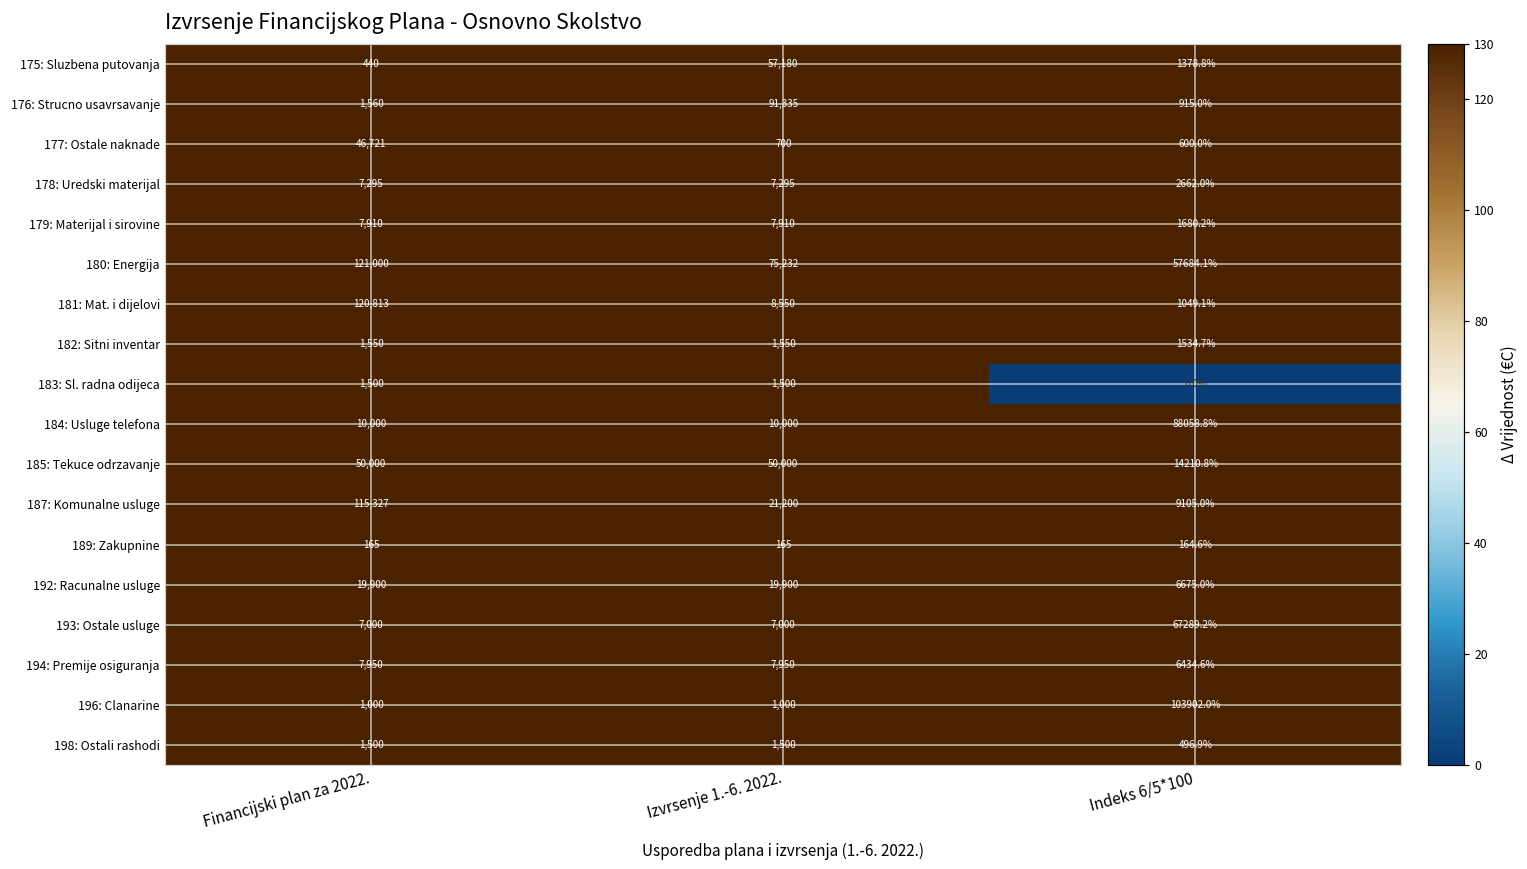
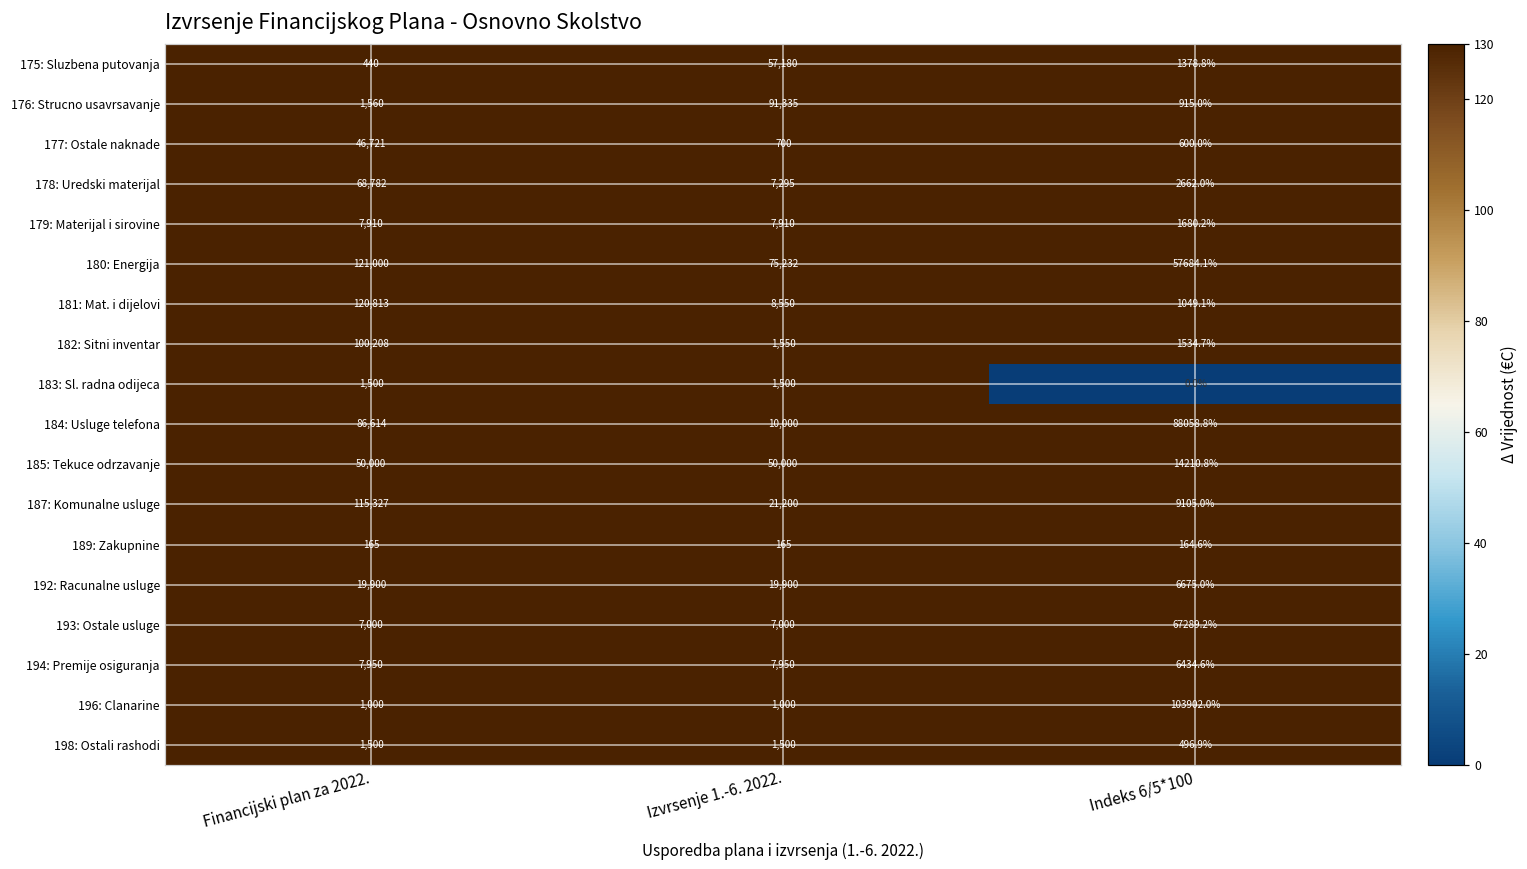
  {
    "175: Sluzbena putovanja": {
      "Financijski plan za 2022.": "440",
      "Izvrsenje 1.-6. 2022.": "57,180",
      "Indeks 6/5*100": "1378.8%"
    },
    "176: Strucno usavrsavanje": {
      "Financijski plan za 2022.": "1,560",
      "Izvrsenje 1.-6. 2022.": "91,335",
      "Indeks 6/5*100": "915.0%"
    },
    "177: Ostale naknade": {
      "Financijski plan za 2022.": "46,721",
      "Izvrsenje 1.-6. 2022.": "700",
      "Indeks 6/5*100": "600.0%"
    },
    "178: Uredski materijal": {
-     "Financijski plan za 2022.": "7,295",
+     "Financijski plan za 2022.": "68,782",
      "Izvrsenje 1.-6. 2022.": "7,295",
      "Indeks 6/5*100": "2662.0%"
    },
    "179: Materijal i sirovine": {
      "Financijski plan za 2022.": "7,910",
      "Izvrsenje 1.-6. 2022.": "7,910",
      "Indeks 6/5*100": "1680.2%"
    },
    "180: Energija": {
      "Financijski plan za 2022.": "121,000",
      "Izvrsenje 1.-6. 2022.": "75,232",
      "Indeks 6/5*100": "57684.1%"
    },
    "181: Mat. i dijelovi": {
      "Financijski plan za 2022.": "120,813",
      "Izvrsenje 1.-6. 2022.": "8,550",
      "Indeks 6/5*100": "1049.1%"
    },
    "182: Sitni inventar": {
-     "Financijski plan za 2022.": "1,550",
+     "Financijski plan za 2022.": "100,208",
      "Izvrsenje 1.-6. 2022.": "1,550",
      "Indeks 6/5*100": "1534.7%"
    },
    "183: Sl. radna odijeca": {
      "Financijski plan za 2022.": "1,500",
      "Izvrsenje 1.-6. 2022.": "1,500",
      "Indeks 6/5*100": "0.0%"
    },
    "184: Usluge telefona": {
-     "Financijski plan za 2022.": "10,000",
+     "Financijski plan za 2022.": "86,614",
      "Izvrsenje 1.-6. 2022.": "10,000",
      "Indeks 6/5*100": "88058.8%"
    },
    "185: Tekuce odrzavanje": {
      "Financijski plan za 2022.": "50,000",
      "Izvrsenje 1.-6. 2022.": "50,000",
      "Indeks 6/5*100": "14210.8%"
    },
    "187: Komunalne usluge": {
      "Financijski plan za 2022.": "115,327",
      "Izvrsenje 1.-6. 2022.": "21,200",
      "Indeks 6/5*100": "9105.0%"
    },
    "189: Zakupnine": {
      "Financijski plan za 2022.": "165",
      "Izvrsenje 1.-6. 2022.": "165",
      "Indeks 6/5*100": "164.6%"
    },
    "192: Racunalne usluge": {
      "Financijski plan za 2022.": "19,900",
      "Izvrsenje 1.-6. 2022.": "19,900",
      "Indeks 6/5*100": "6675.0%"
    },
    "193: Ostale usluge": {
      "Financijski plan za 2022.": "7,000",
      "Izvrsenje 1.-6. 2022.": "7,000",
      "Indeks 6/5*100": "67289.2%"
    },
    "194: Premije osiguranja": {
      "Financijski plan za 2022.": "7,950",
      "Izvrsenje 1.-6. 2022.": "7,950",
      "Indeks 6/5*100": "6434.6%"
    },
    "196: Clanarine": {
      "Financijski plan za 2022.": "1,000",
      "Izvrsenje 1.-6. 2022.": "1,000",
      "Indeks 6/5*100": "103902.0%"
    },
    "198: Ostali rashodi": {
      "Financijski plan za 2022.": "1,500",
      "Izvrsenje 1.-6. 2022.": "1,500",
      "Indeks 6/5*100": "496.9%"
    }
  }
